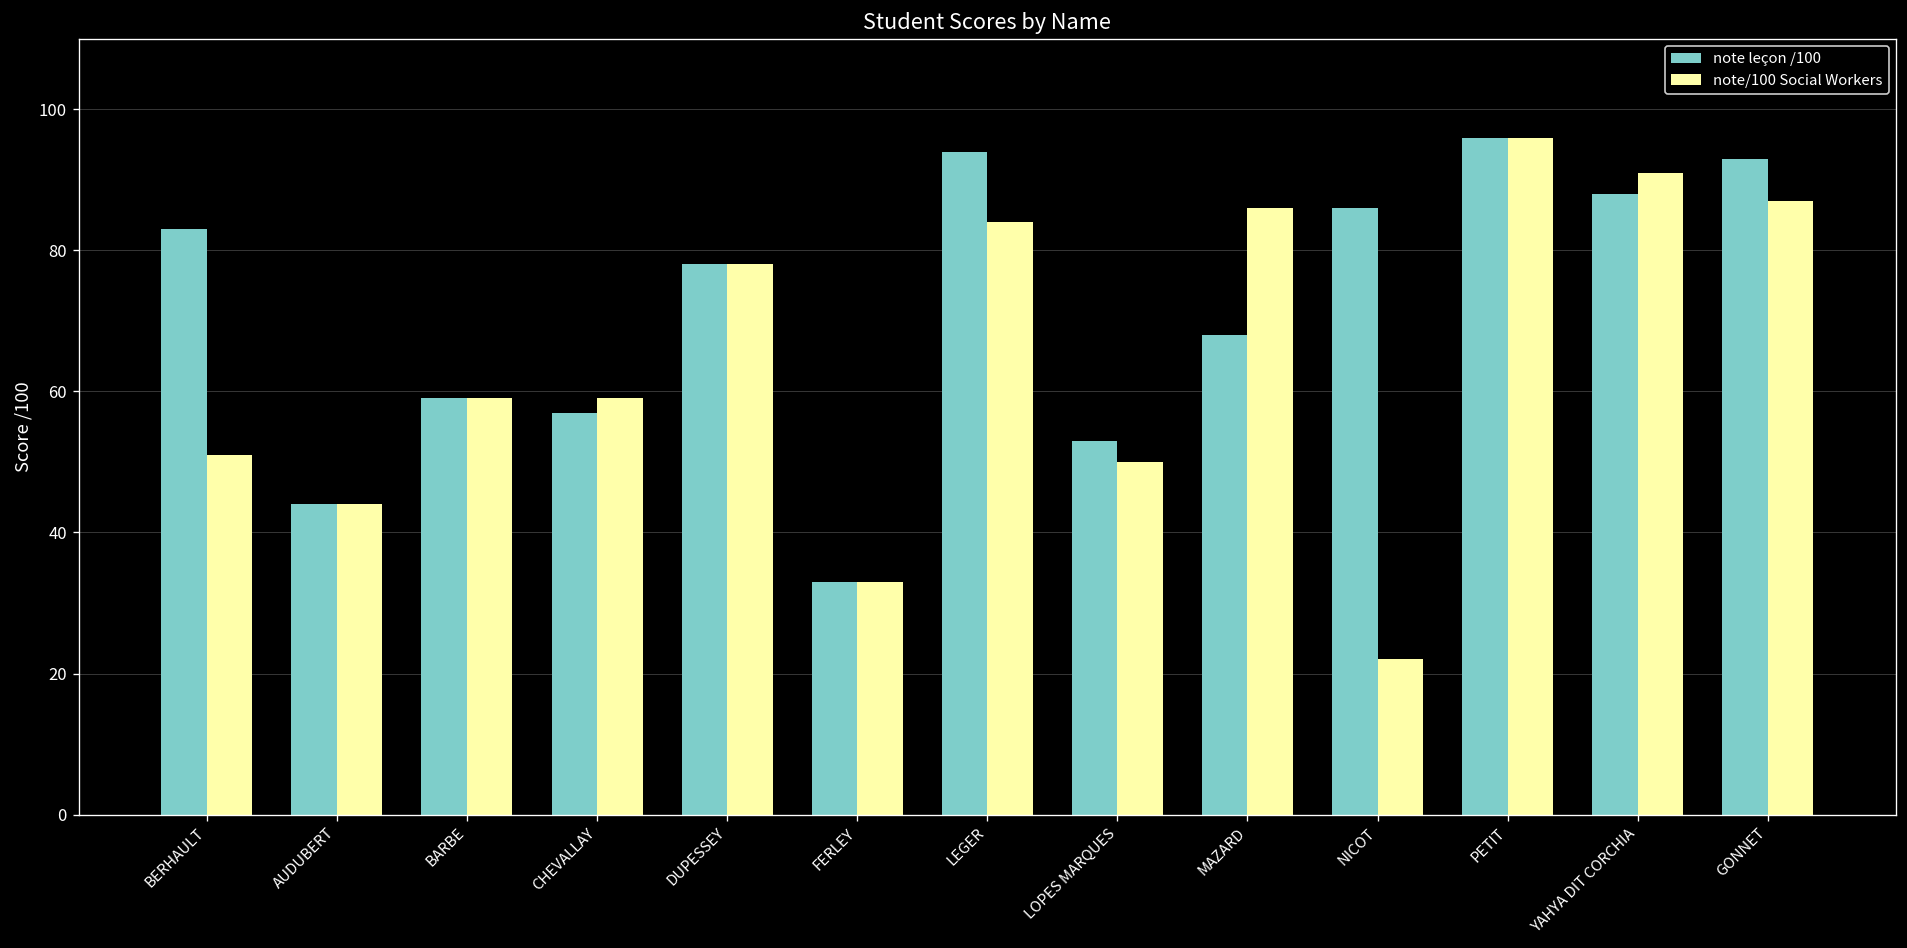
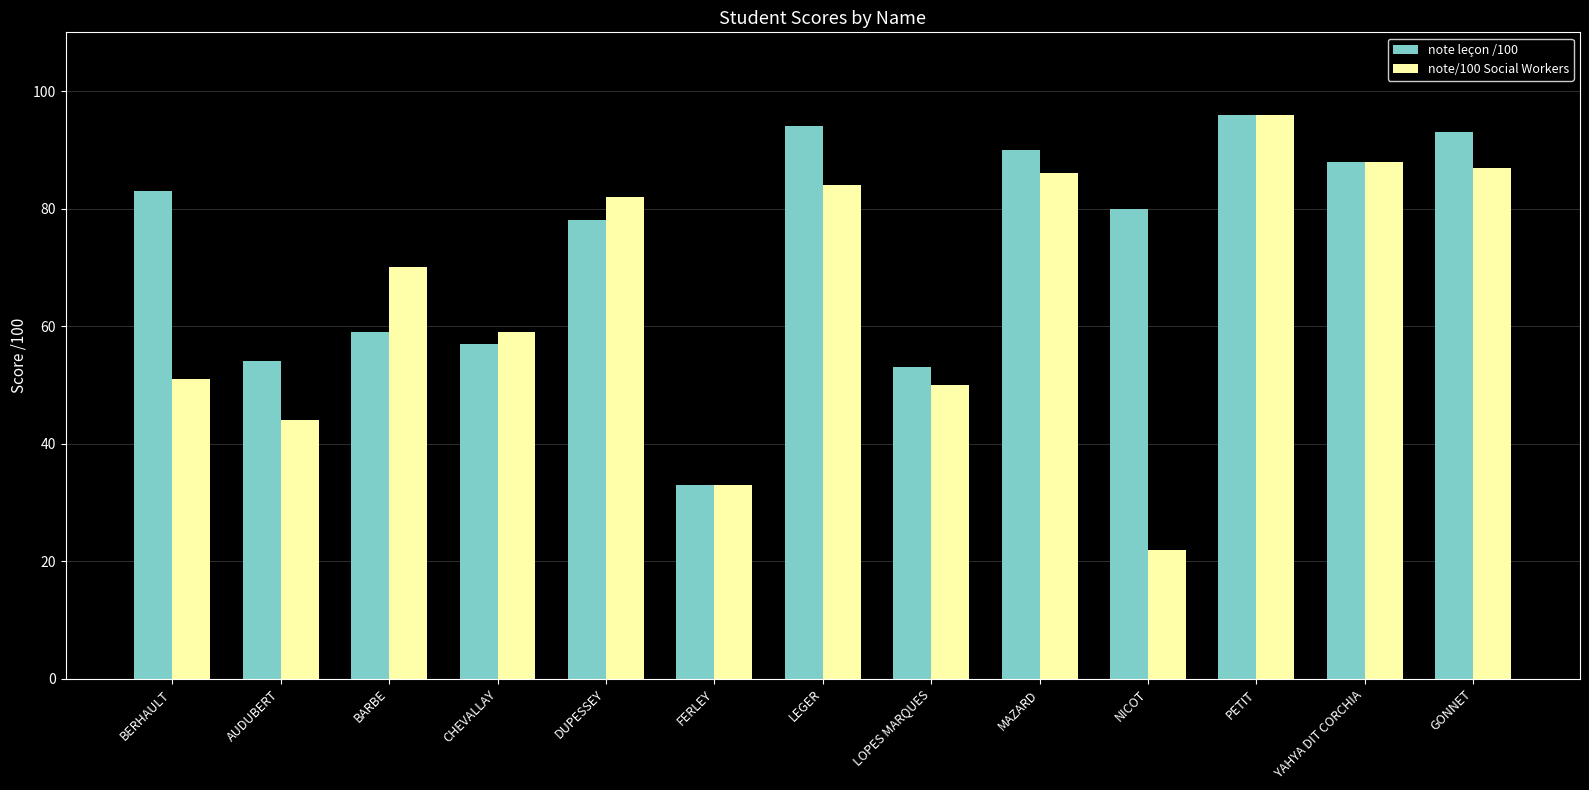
  {
    "note leçon /100": {
      "BERHAULT": 83,
-     "AUDUBERT": 44,
+     "AUDUBERT": 54,
      "BARBE": 59,
      "CHEVALLAY": 57,
      "DUPESSEY": 78,
      "FERLEY": 33,
      "LEGER": 94,
      "LOPES MARQUES": 53,
-     "MAZARD": 68,
-     "NICOT": 86,
+     "MAZARD": 90,
+     "NICOT": 80,
      "PETIT": 96,
      "YAHYA DIT CORCHIA": 88,
      "GONNET": 93
    },
    "note/100 Social Workers": {
      "BERHAULT": 51,
      "AUDUBERT": 44,
-     "BARBE": 59,
+     "BARBE": 70,
      "CHEVALLAY": 59,
-     "DUPESSEY": 78,
+     "DUPESSEY": 82,
      "FERLEY": 33,
      "LEGER": 84,
      "LOPES MARQUES": 50,
      "MAZARD": 86,
      "NICOT": 22,
      "PETIT": 96,
-     "YAHYA DIT CORCHIA": 91,
+     "YAHYA DIT CORCHIA": 88,
      "GONNET": 87
    }
  }
